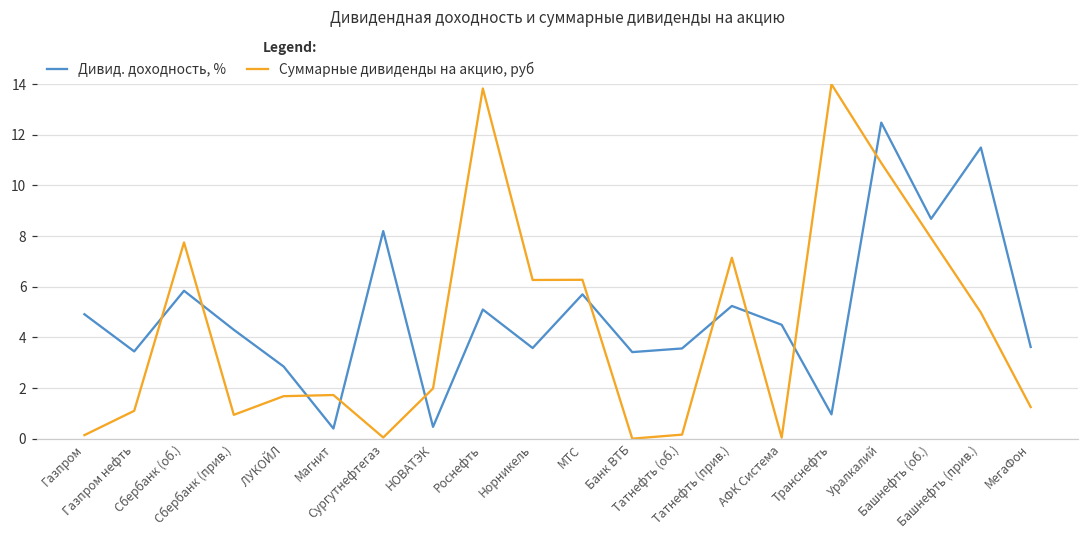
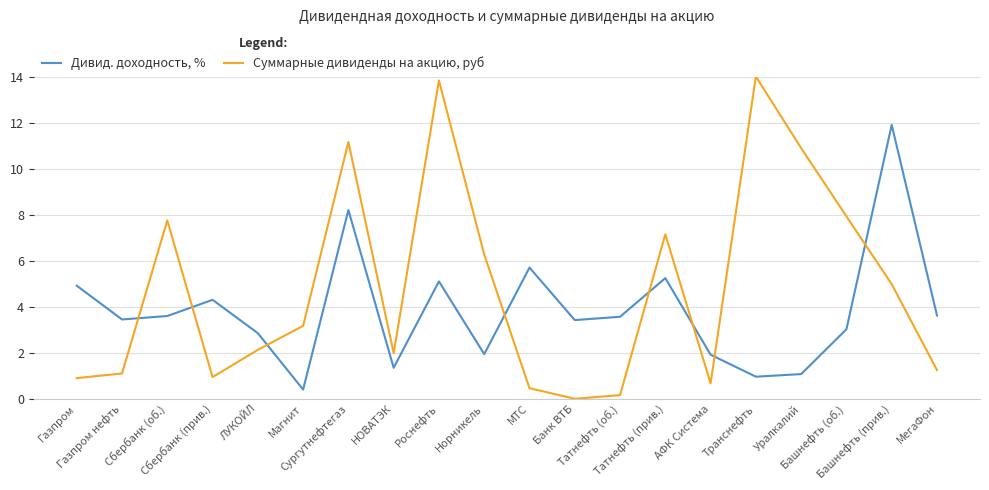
  {
    "Дивид. доходность, %": {
      "Газпром": 4.9,
      "Газпром нефть": 3.4,
-     "Сбербанк (об.)": 5.8,
+     "Сбербанк (об.)": 3.6,
      "Сбербанк (прив.)": 4.3,
      "ЛУКОЙЛ": 2.9,
      "Магнит": 0.4,
      "Сургутнефтегаз": 8.2,
-     "НОВАТЭК": 0.5,
+     "НОВАТЭК": 1.3,
      "Роснефть": 5.1,
-     "Норникель": 3.6,
+     "Норникель": 1.9,
      "МТС": 5.7,
      "Банк ВТБ": 3.4,
      "Татнефть (об.)": 3.6,
      "Татнефть (прив.)": 5.2,
-     "АФК Система": 4.5,
+     "АФК Система": 1.9,
      "Транснефть": 1.0,
-     "Уралкалий": 12.5,
-     "Башнефть (об.)": 8.7,
-     "Башнефть (прив.)": 11.5,
+     "Уралкалий": 1.1,
+     "Башнефть (об.)": 3.0,
+     "Башнефть (прив.)": 11.9,
      "МегаФон": 3.6
    },
    "Суммарные дивиденды на акцию, руб": {
-     "Газпром": 0.1,
+     "Газпром": 0.9,
      "Газпром нефть": 1.1,
      "Сбербанк (об.)": 7.7,
      "Сбербанк (прив.)": 0.9,
-     "ЛУКОЙЛ": 1.7,
-     "Магнит": 1.7,
-     "Сургутнефтегаз": 0.0,
+     "ЛУКОЙЛ": 2.1,
+     "Магнит": 3.2,
+     "Сургутнефтегаз": 11.2,
      "НОВАТЭК": 2.0,
      "Роснефть": 13.8,
      "Норникель": 6.3,
-     "МТС": 6.3,
+     "МТС": 0.5,
      "Банк ВТБ": 0.0,
      "Татнефть (об.)": 0.2,
      "Татнефть (прив.)": 7.1,
-     "АФК Система": 0.0,
+     "АФК Система": 0.7,
      "Транснефть": 14.0,
      "Уралкалий": 10.9,
      "Башнефть (об.)": 7.9,
      "Башнефть (прив.)": 5.0,
      "МегаФон": 1.2
    }
  }
